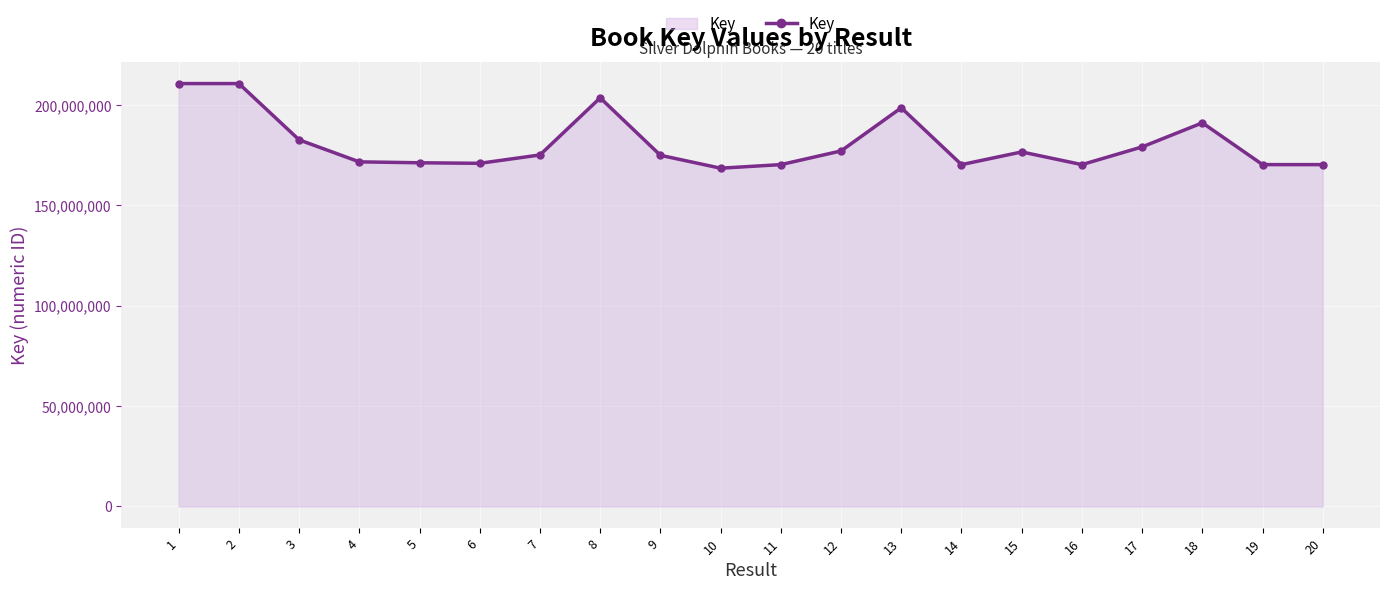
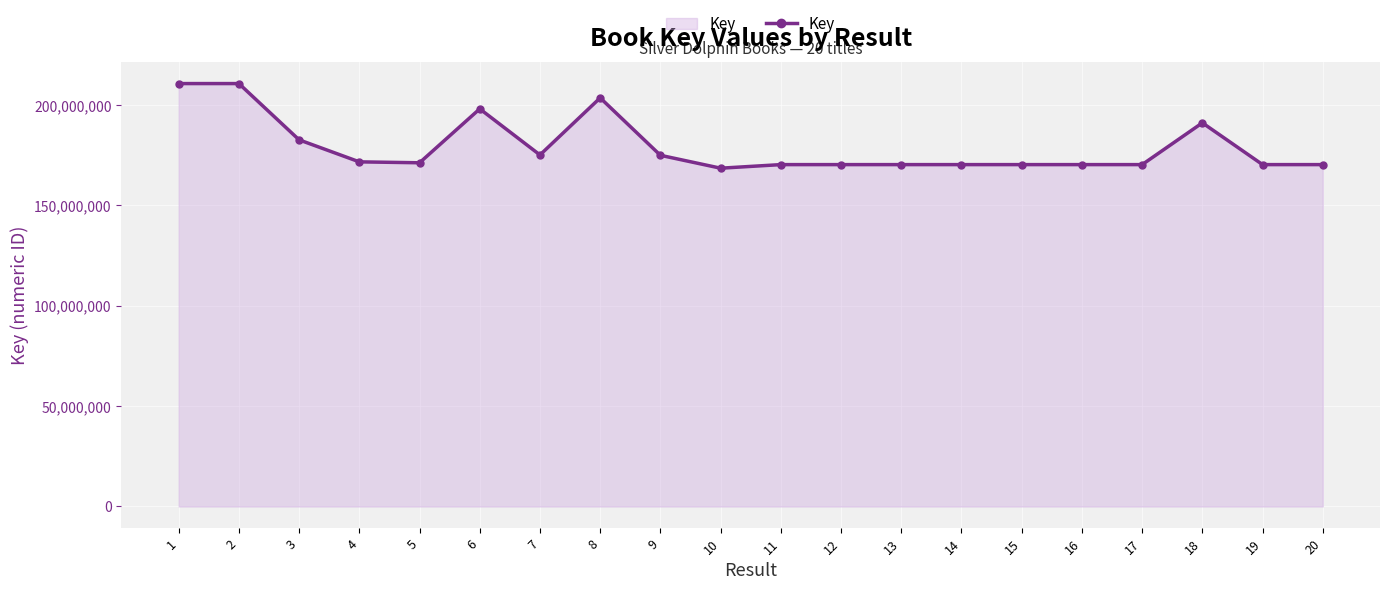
  {
    "1": "211,000,000",
    "2": "211,000,000",
    "3": "183,000,000",
    "4": "172,000,000",
    "5": "171,000,000",
-   "6": "171,000,000",
+   "6": "198,000,000",
    "7": "175,000,000",
    "8": "204,000,000",
    "9": "175,000,000",
    "10": "169,000,000",
    "11": "170,000,000",
-   "12": "177,000,000",
-   "13": "199,000,000",
+   "12": "170,000,000",
+   "13": "170,000,000",
    "14": "170,000,000",
-   "15": "177,000,000",
+   "15": "170,000,000",
    "16": "170,000,000",
-   "17": "179,000,000",
+   "17": "170,000,000",
    "18": "191,000,000",
    "19": "170,000,000",
    "20": "170,000,000"
  }
